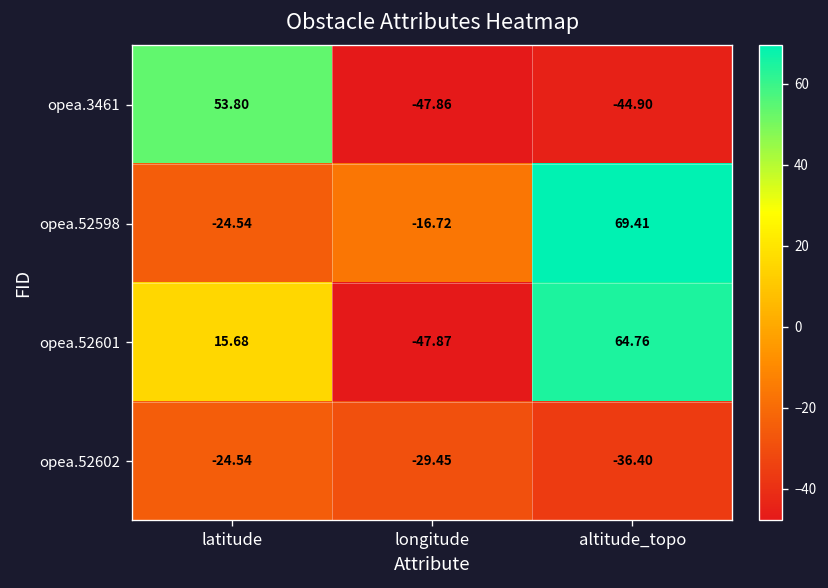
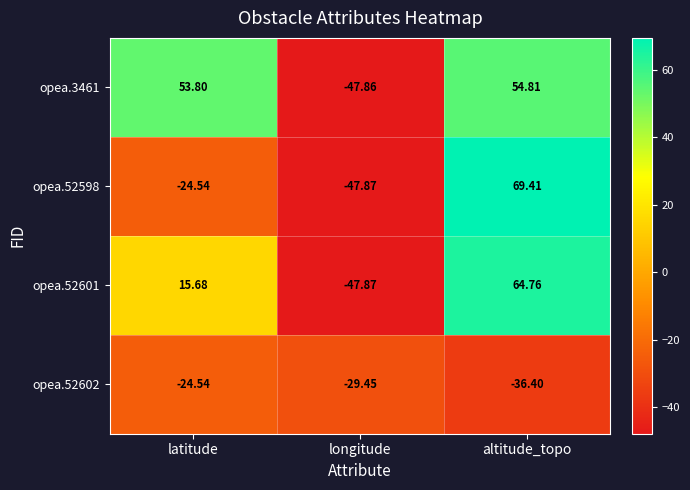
  {
    "opea.3461": {
      "latitude": 53.80,
      "longitude": -47.86,
-     "altitude_topo": -44.90
+     "altitude_topo": 54.81
    },
    "opea.52598": {
      "latitude": -24.54,
-     "longitude": -16.72,
+     "longitude": -47.87,
      "altitude_topo": 69.41
    },
    "opea.52601": {
      "latitude": 15.68,
      "longitude": -47.87,
      "altitude_topo": 64.76
    },
    "opea.52602": {
      "latitude": -24.54,
      "longitude": -29.45,
      "altitude_topo": -36.40
    }
  }
